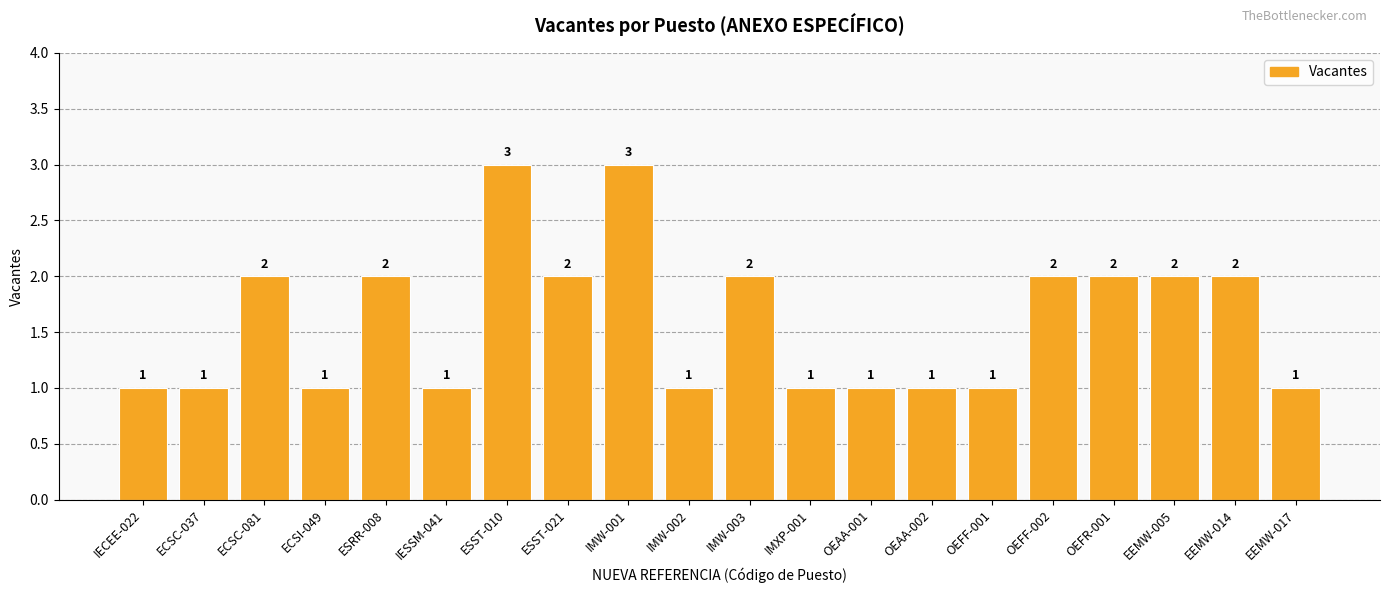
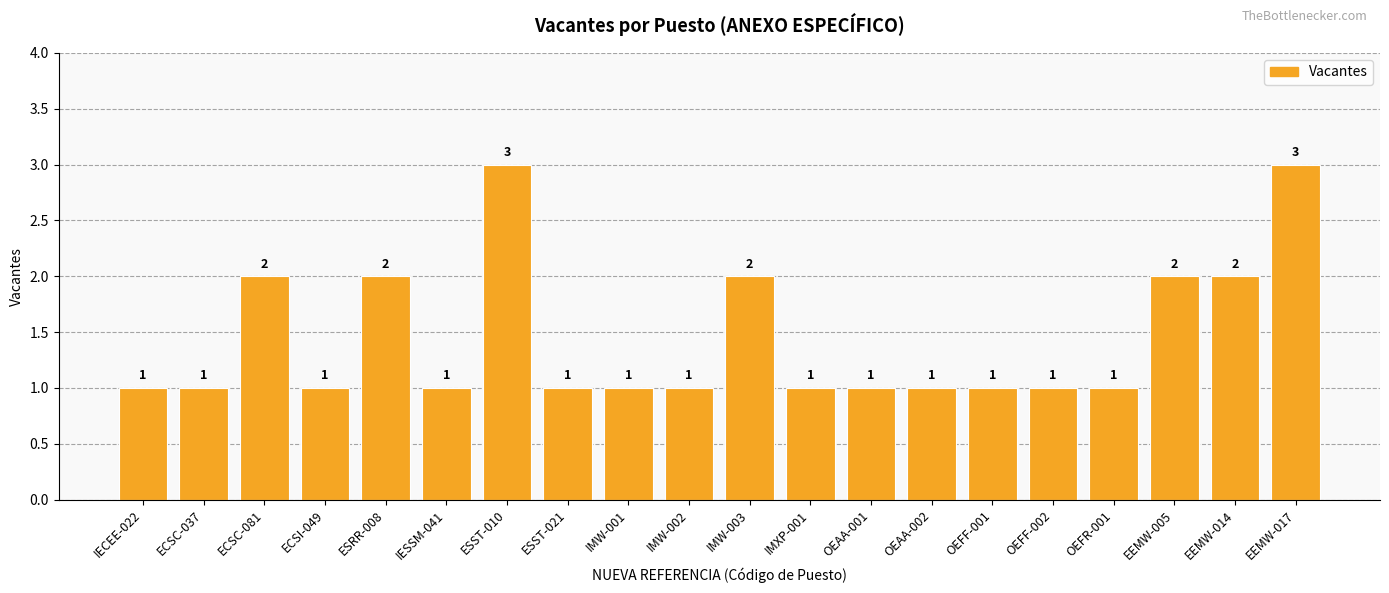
  {
    "IECEE-022": 1,
    "ECSC-037": 1,
    "ECSC-081": 2,
    "ECSI-049": 1,
    "ESRR-008": 2,
    "IESSM-041": 1,
    "ESST-010": 3,
-   "ESST-021": 2,
-   "IMW-001": 3,
+   "ESST-021": 1,
+   "IMW-001": 1,
    "IMW-002": 1,
    "IMW-003": 2,
    "IMXP-001": 1,
    "OEAA-001": 1,
    "OEAA-002": 1,
    "OEFF-001": 1,
-   "OEFF-002": 2,
-   "OEFR-001": 2,
+   "OEFF-002": 1,
+   "OEFR-001": 1,
    "EEMW-005": 2,
    "EEMW-014": 2,
-   "EEMW-017": 1
+   "EEMW-017": 3
  }
